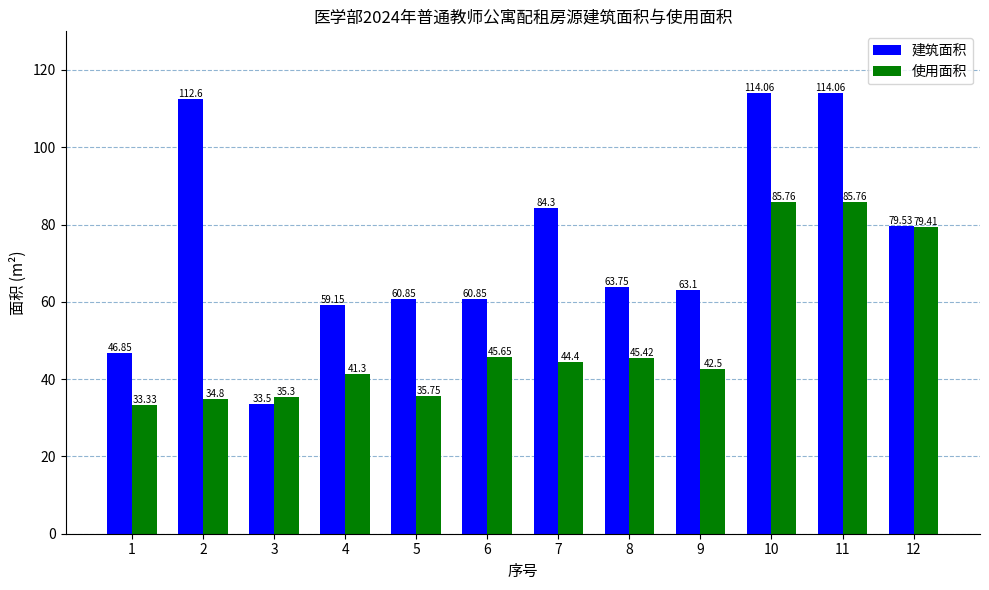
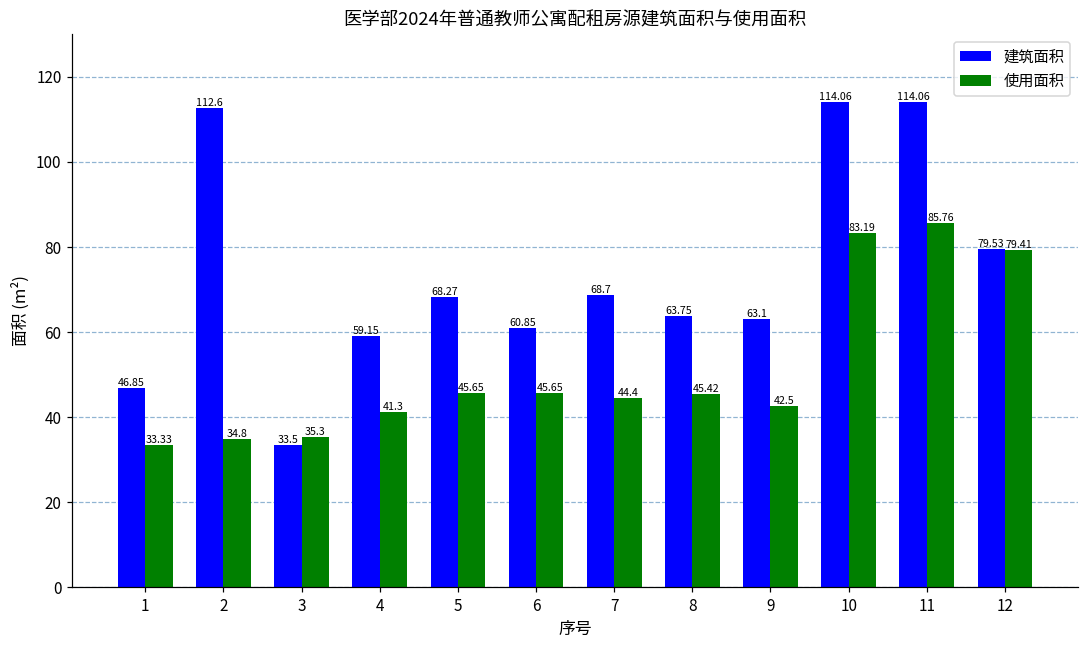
  {
    "建筑面积": {
      "1": 46.85,
      "2": 112.6,
      "3": 33.5,
      "4": 59.15,
-     "5": 60.85,
+     "5": 68.27,
      "6": 60.85,
-     "7": 84.3,
+     "7": 68.7,
      "8": 63.75,
      "9": 63.1,
      "10": 114.06,
      "11": 114.06,
      "12": 79.53
    },
    "使用面积": {
      "1": 33.33,
      "2": 34.8,
      "3": 35.3,
      "4": 41.3,
-     "5": 35.75,
+     "5": 45.65,
      "6": 45.65,
      "7": 44.4,
      "8": 45.42,
      "9": 42.5,
-     "10": 85.76,
+     "10": 83.19,
      "11": 85.76,
      "12": 79.41
    }
  }
